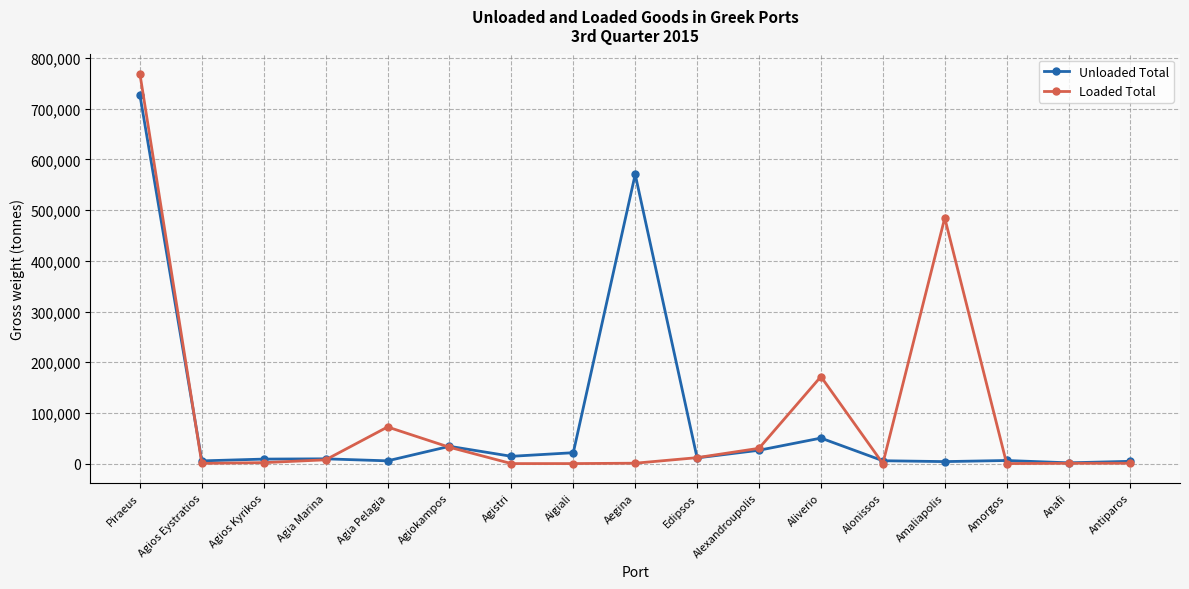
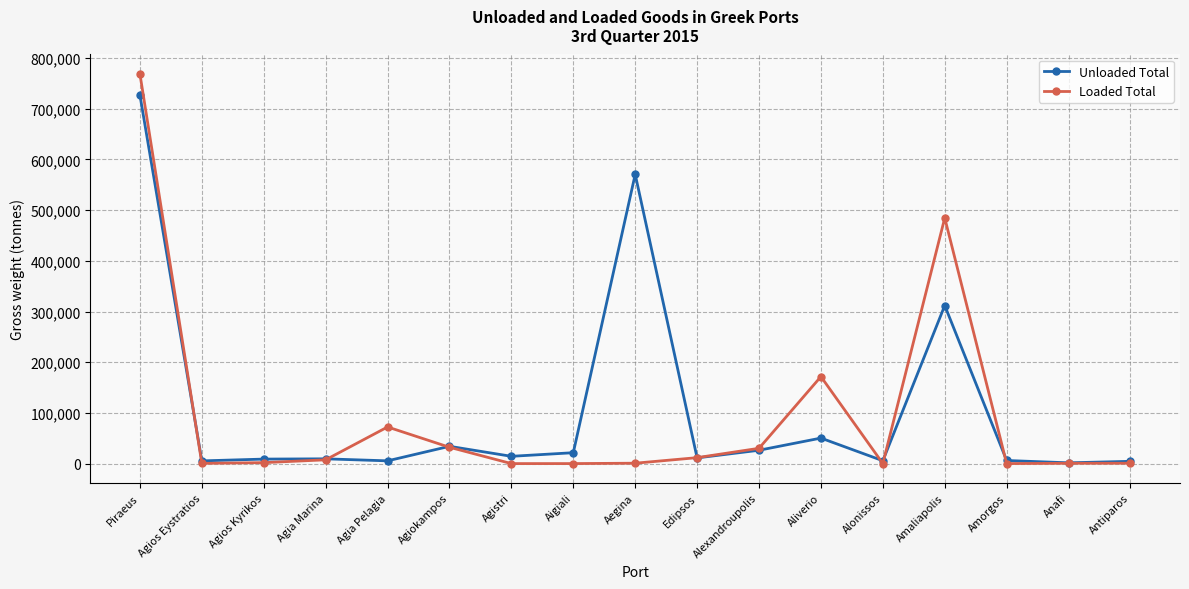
  {
    "Unloaded Total": {
      "Piraeus": "730,000",
      "Agios Kyrikos": "10,000",
      "Agia Pelagia": "10,000",
      "Agistri": "10,000",
      "Aigiali": "20,000",
      "Aegina": "570,000",
      "Aliverio": "50,000",
      "Alonissos": "10,000",
-     "Amaliapolis": "0",
+     "Amaliapolis": "310,000",
      "Amorgos": "10,000"
    },
    "Loaded Total": {
      "Piraeus": "770,000",
      "Agios Kyrikos": "0",
      "Agia Pelagia": "70,000",
      "Agistri": "0",
      "Aigiali": "0",
      "Aegina": "0",
      "Aliverio": "170,000",
      "Alonissos": "0",
      "Amaliapolis": "480,000",
      "Amorgos": "0"
    }
  }
